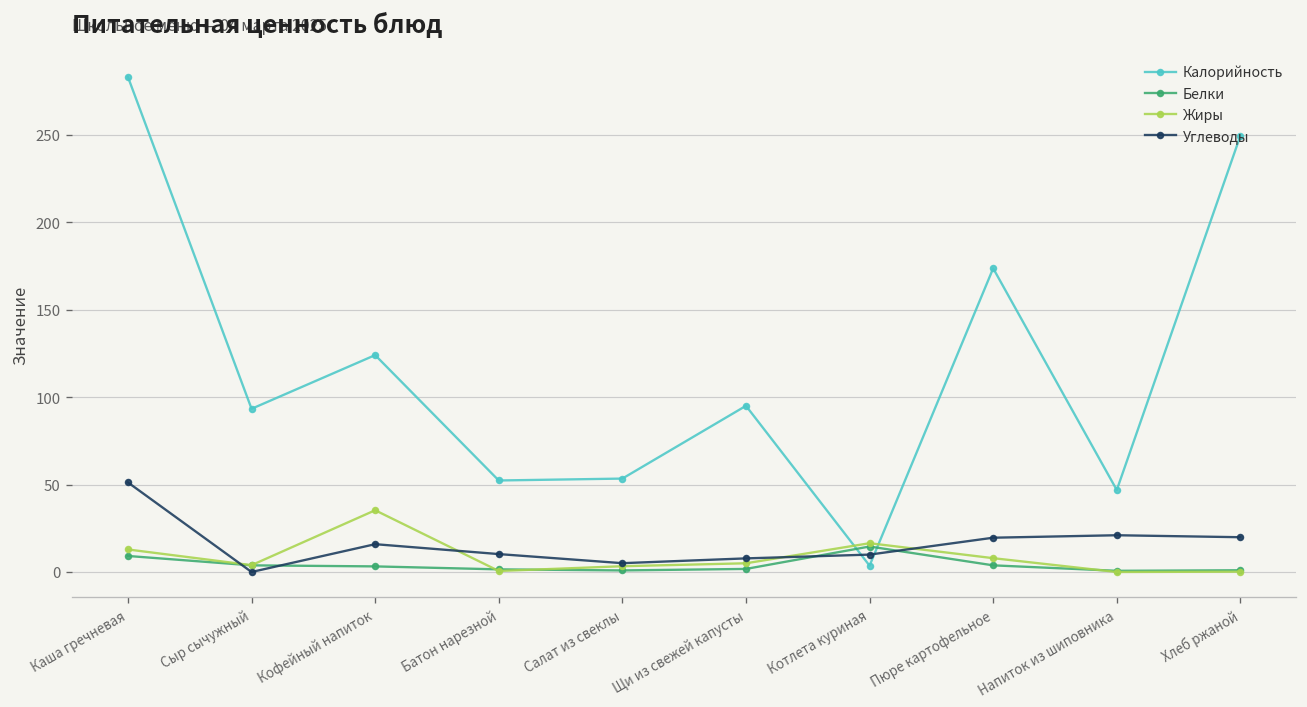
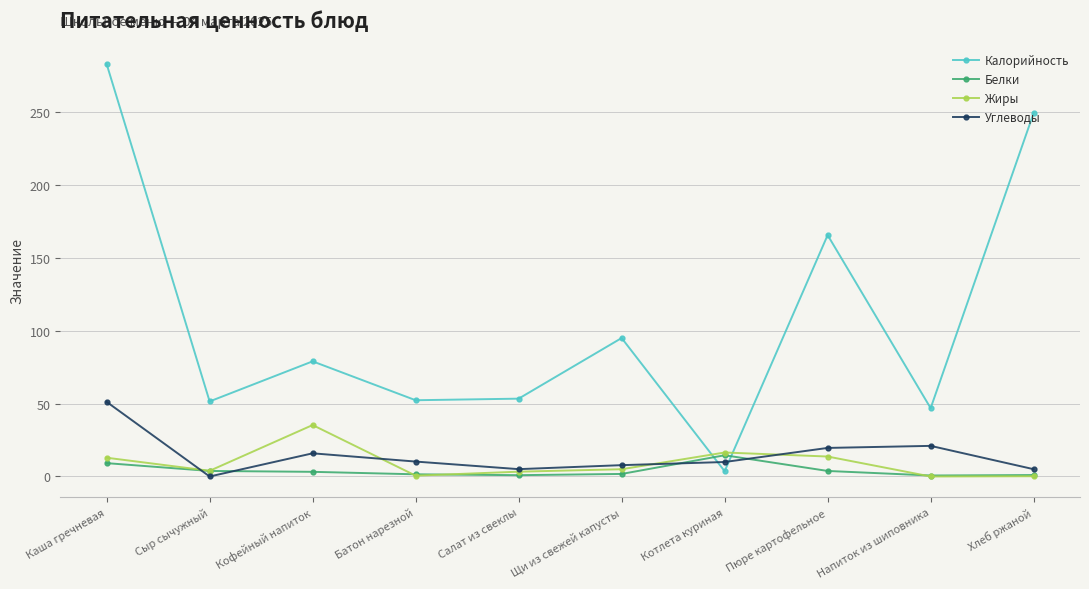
  {
    "Калорийность": {
      "Каша гречневая": 283,
-     "Сыр сычужный": 93,
-     "Кофейный напиток": 124,
+     "Сыр сычужный": 52,
+     "Кофейный напиток": 79,
      "Батон нарезной": 52,
      "Салат из свеклы": 53,
      "Щи из свежей капусты": 95,
      "Котлета куриная": 4,
-     "Пюре картофельное": 174,
+     "Пюре картофельное": 166,
      "Напиток из шиповника": 47,
      "Хлеб ржаной": 249
    },
    "Белки": {
      "Каша гречневая": 9,
      "Кофейный напиток": 3,
      "Салат из свеклы": 1,
      "Щи из свежей капусты": 2,
      "Котлета куриная": 15,
      "Пюре картофельное": 4
    },
    "Жиры": {
      "Каша гречневая": 13,
      "Кофейный напиток": 35,
      "Салат из свеклы": 3,
      "Щи из свежей капусты": 5,
      "Котлета куриная": 16,
-     "Пюре картофельное": 8
+     "Пюре картофельное": 14
    },
    "Углеводы": {
      "Каша гречневая": 51,
      "Сыр сычужный": 0,
      "Кофейный напиток": 16,
      "Батон нарезной": 10,
      "Салат из свеклы": 5,
      "Щи из свежей капусты": 8,
      "Котлета куриная": 10,
      "Пюре картофельное": 20,
      "Напиток из шиповника": 21,
-     "Хлеб ржаной": 20
+     "Хлеб ржаной": 5
    }
  }
